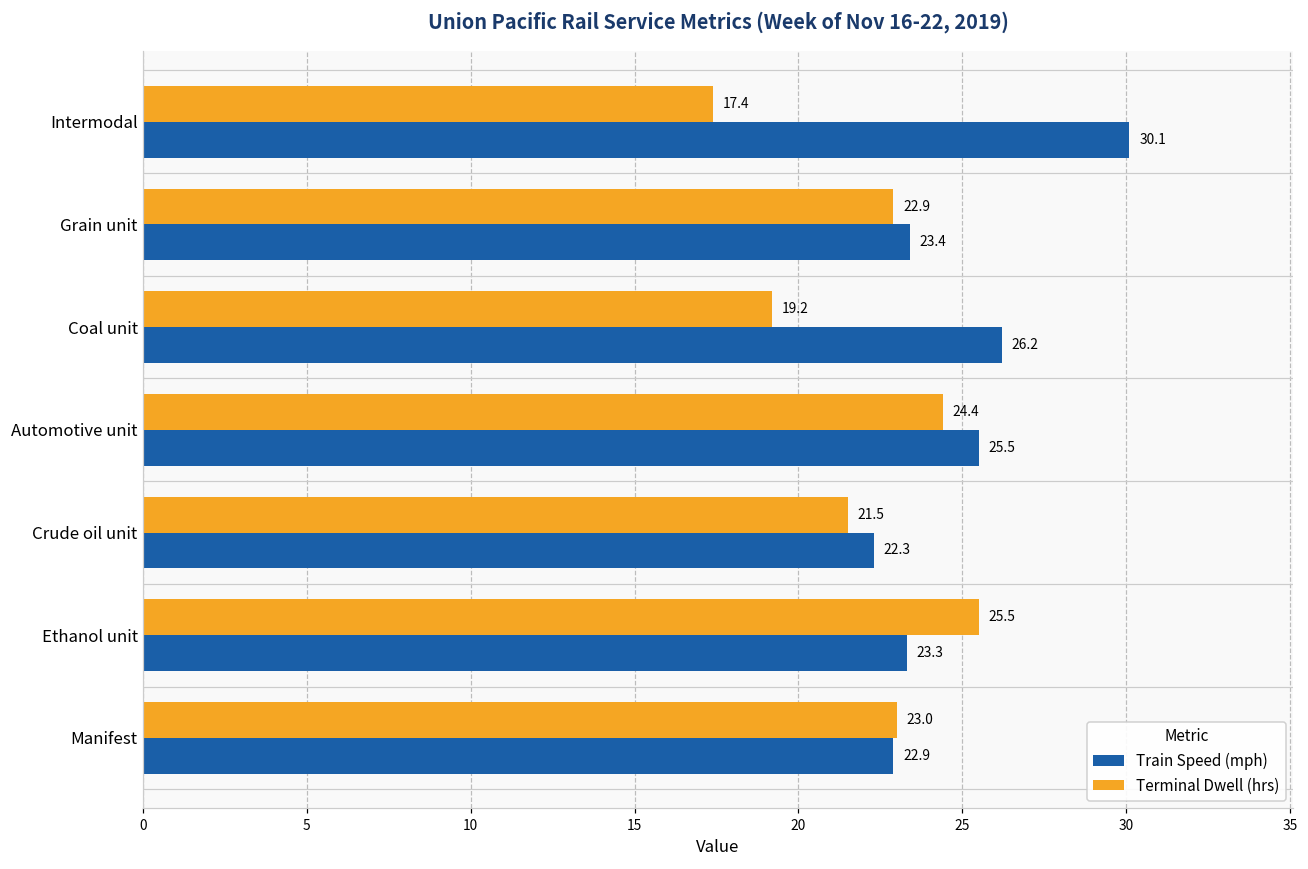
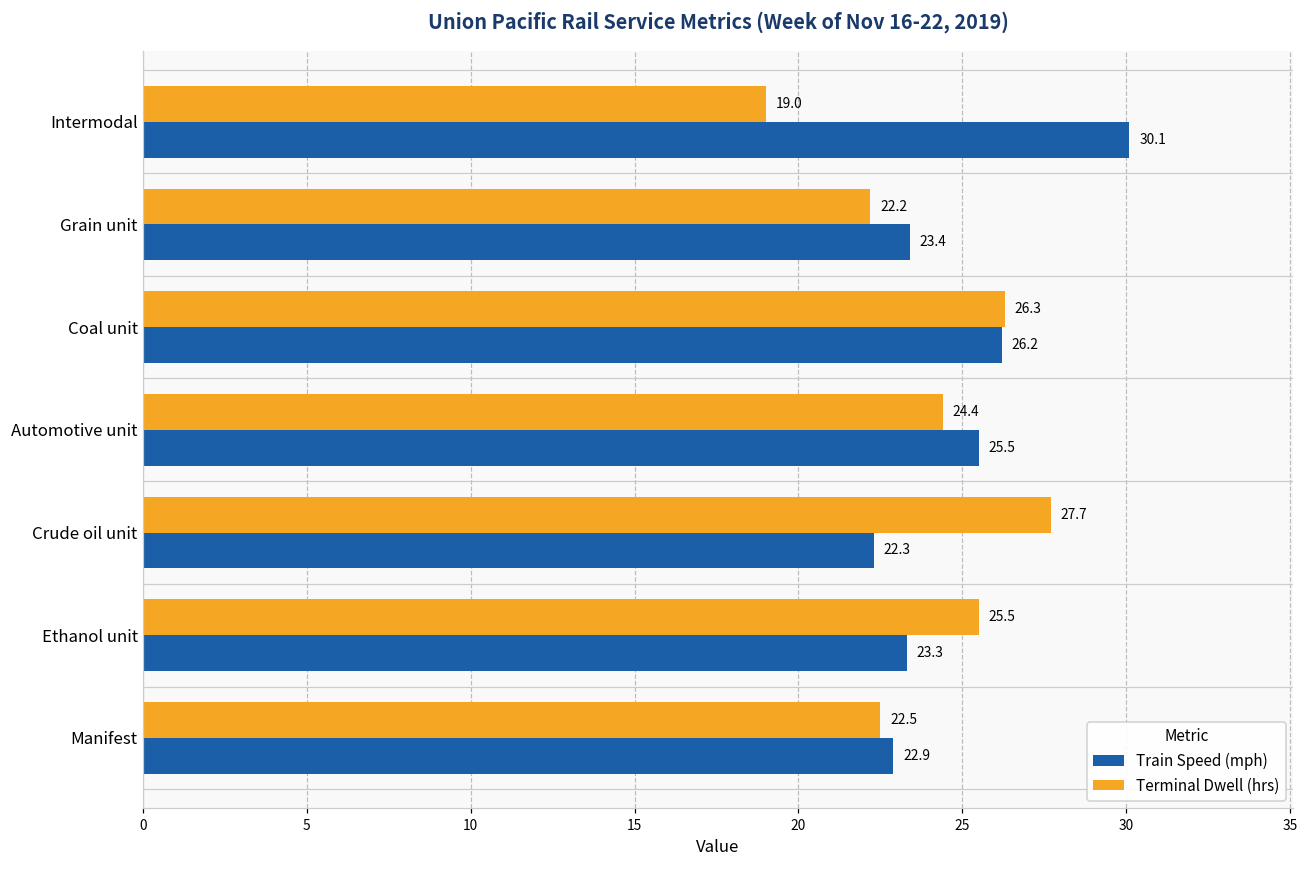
  {
    "Train Speed (mph)": {
      "Intermodal": 30.1,
      "Grain unit": 23.4,
      "Coal unit": 26.2,
      "Automotive unit": 25.5,
      "Crude oil unit": 22.3,
      "Ethanol unit": 23.3,
      "Manifest": 22.9
    },
    "Terminal Dwell (hrs)": {
-     "Intermodal": 17.4,
-     "Grain unit": 22.9,
-     "Coal unit": 19.2,
+     "Intermodal": 19.0,
+     "Grain unit": 22.2,
+     "Coal unit": 26.3,
      "Automotive unit": 24.4,
-     "Crude oil unit": 21.5,
+     "Crude oil unit": 27.7,
      "Ethanol unit": 25.5,
-     "Manifest": 23.0
+     "Manifest": 22.5
    }
  }
